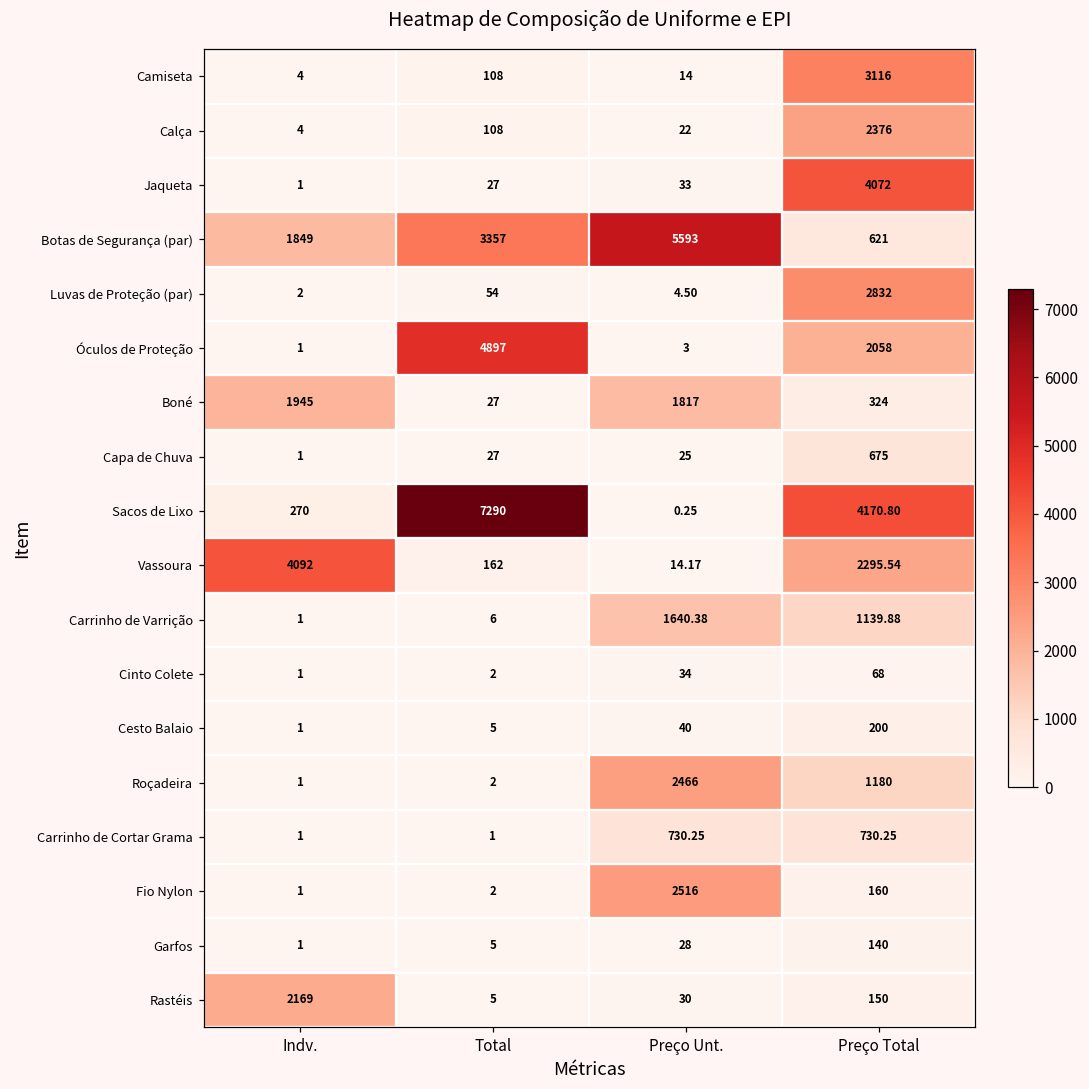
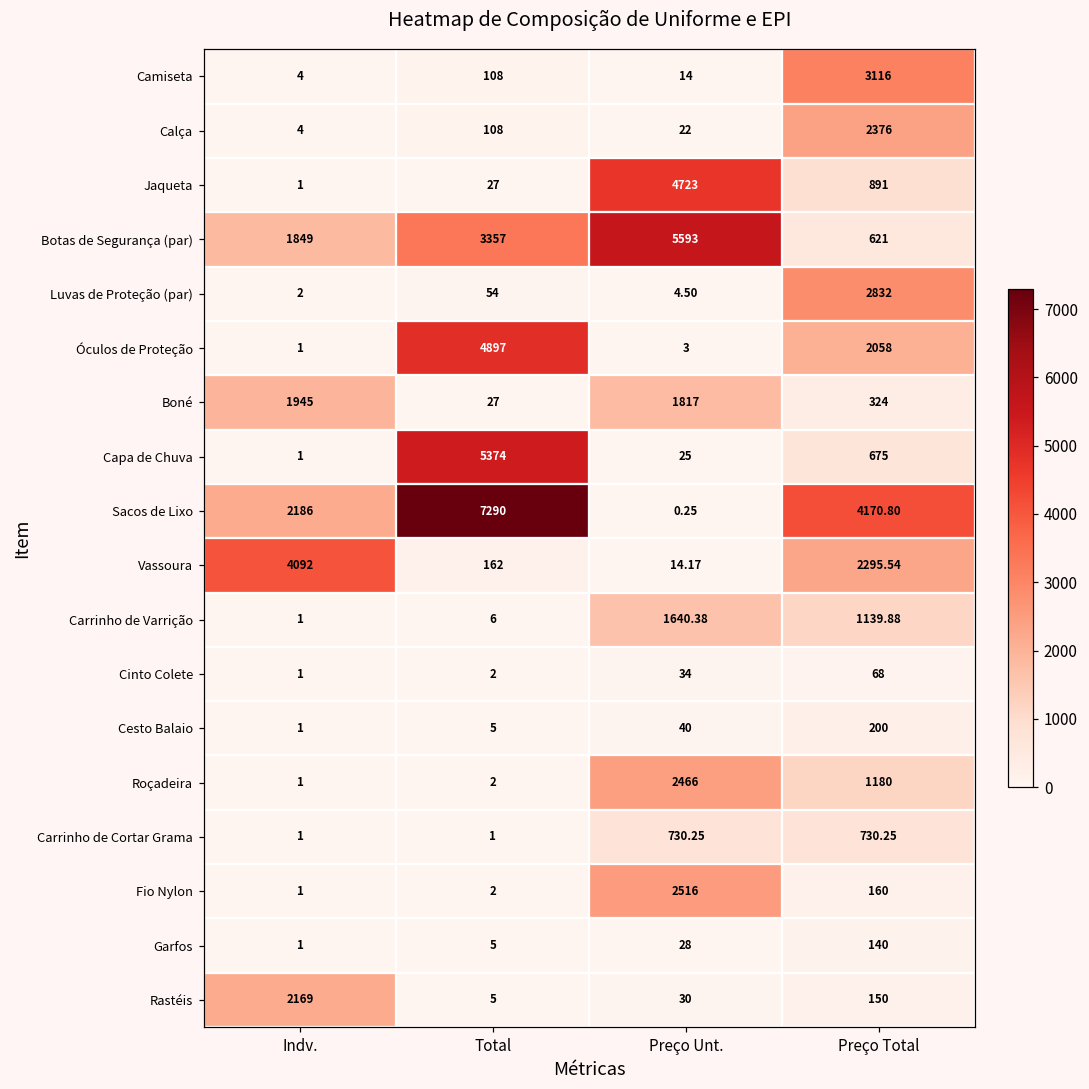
  {
    "Camiseta": {
      "Indv.": 4,
      "Total": 108,
      "Preço Unt.": 14,
      "Preço Total": 3116
    },
    "Calça": {
      "Indv.": 4,
      "Total": 108,
      "Preço Unt.": 22,
      "Preço Total": 2376
    },
    "Jaqueta": {
      "Indv.": 1,
      "Total": 27,
-     "Preço Unt.": 33,
-     "Preço Total": 4072
+     "Preço Unt.": 4723,
+     "Preço Total": 891
    },
    "Botas de Segurança (par)": {
      "Indv.": 1849,
      "Total": 3357,
      "Preço Unt.": 5593,
      "Preço Total": 621
    },
    "Luvas de Proteção (par)": {
      "Indv.": 2,
      "Total": 54,
      "Preço Unt.": 4.50,
      "Preço Total": 2832
    },
    "Óculos de Proteção": {
      "Indv.": 1,
      "Total": 4897,
      "Preço Unt.": 3,
      "Preço Total": 2058
    },
    "Boné": {
      "Indv.": 1945,
      "Total": 27,
      "Preço Unt.": 1817,
      "Preço Total": 324
    },
    "Capa de Chuva": {
      "Indv.": 1,
-     "Total": 27,
+     "Total": 5374,
      "Preço Unt.": 25,
      "Preço Total": 675
    },
    "Sacos de Lixo": {
-     "Indv.": 270,
+     "Indv.": 2186,
      "Total": 7290,
      "Preço Unt.": 0.25,
      "Preço Total": 4170.80
    },
    "Vassoura": {
      "Indv.": 4092,
      "Total": 162,
      "Preço Unt.": 14.17,
      "Preço Total": 2295.54
    },
    "Carrinho de Varrição": {
      "Indv.": 1,
      "Total": 6,
      "Preço Unt.": 1640.38,
      "Preço Total": 1139.88
    },
    "Cinto Colete": {
      "Indv.": 1,
      "Total": 2,
      "Preço Unt.": 34,
      "Preço Total": 68
    },
    "Cesto Balaio": {
      "Indv.": 1,
      "Total": 5,
      "Preço Unt.": 40,
      "Preço Total": 200
    },
    "Roçadeira": {
      "Indv.": 1,
      "Total": 2,
      "Preço Unt.": 2466,
      "Preço Total": 1180
    },
    "Carrinho de Cortar Grama": {
      "Indv.": 1,
      "Total": 1,
      "Preço Unt.": 730.25,
      "Preço Total": 730.25
    },
    "Fio Nylon": {
      "Indv.": 1,
      "Total": 2,
      "Preço Unt.": 2516,
      "Preço Total": 160
    },
    "Garfos": {
      "Indv.": 1,
      "Total": 5,
      "Preço Unt.": 28,
      "Preço Total": 140
    },
    "Rastéis": {
      "Indv.": 2169,
      "Total": 5,
      "Preço Unt.": 30,
      "Preço Total": 150
    }
  }
